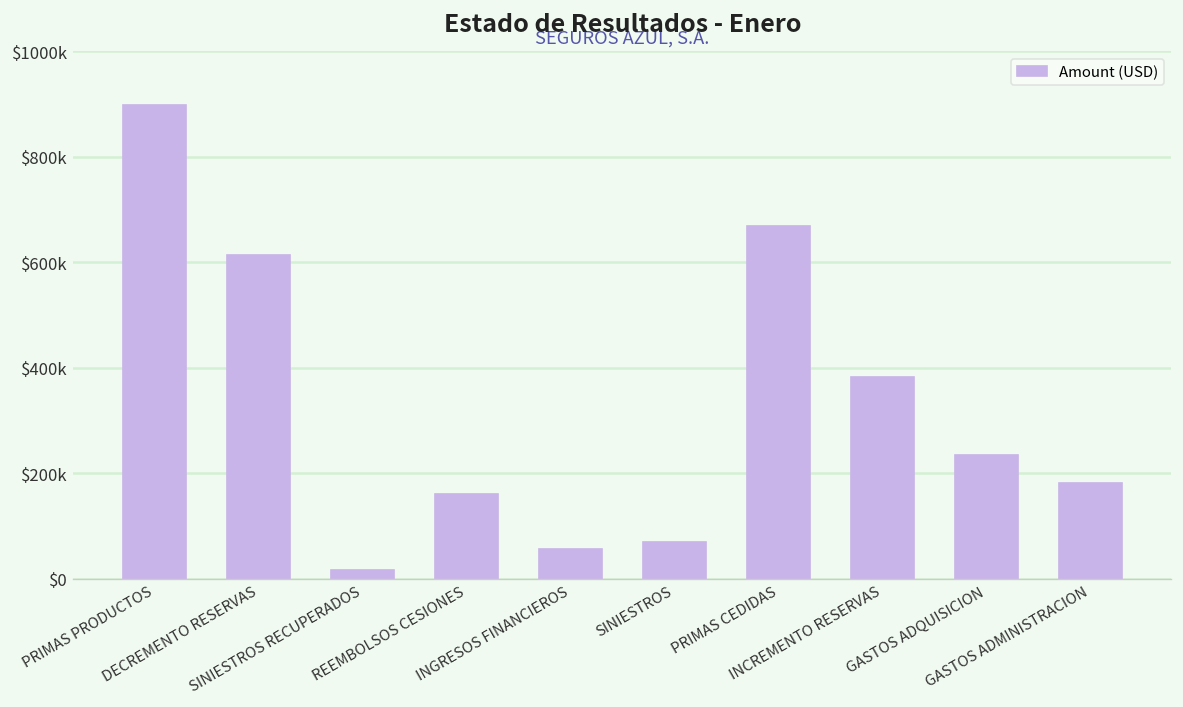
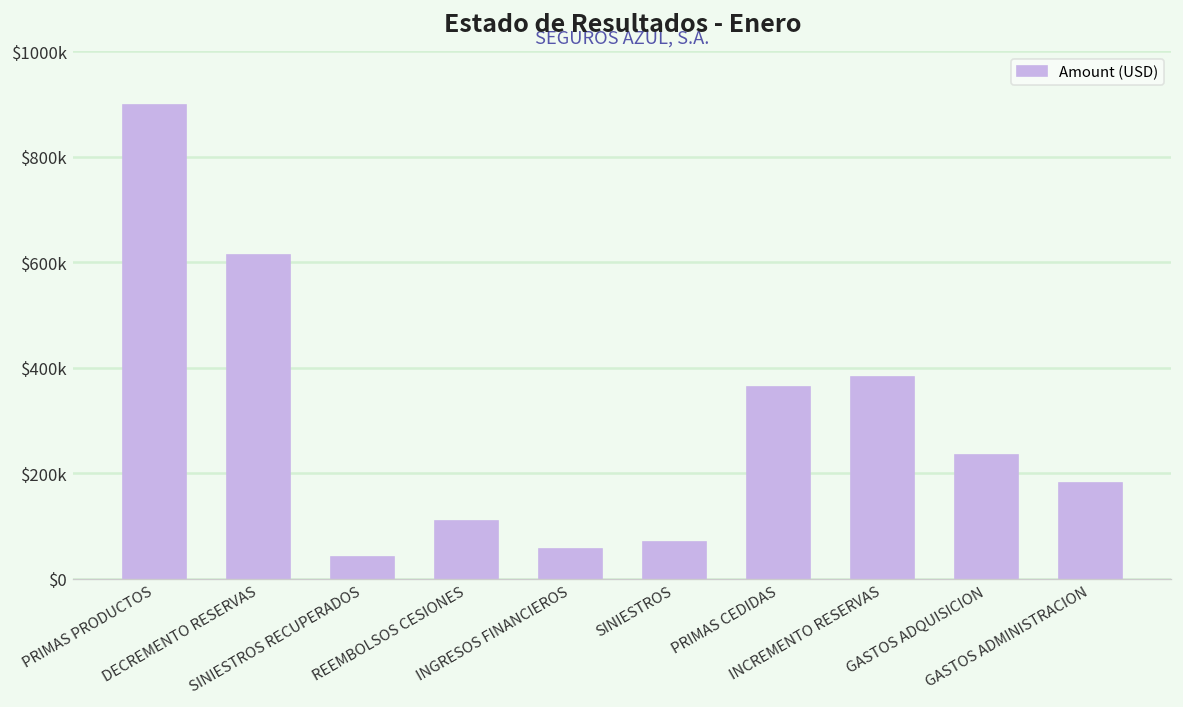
  {
    "PRIMAS PRODUCTOS": "$900000",
    "DECREMENTO RESERVAS": "$610000",
-   "SINIESTROS RECUPERADOS": "$20000",
-   "REEMBOLSOS CESIONES": "$160000",
+   "SINIESTROS RECUPERADOS": "$40000",
+   "REEMBOLSOS CESIONES": "$110000",
    "INGRESOS FINANCIEROS": "$60000",
    "SINIESTROS": "$70000",
-   "PRIMAS CEDIDAS": "$670000",
+   "PRIMAS CEDIDAS": "$360000",
    "INCREMENTO RESERVAS": "$380000",
    "GASTOS ADQUISICION": "$230000",
    "GASTOS ADMINISTRACION": "$180000"
  }
